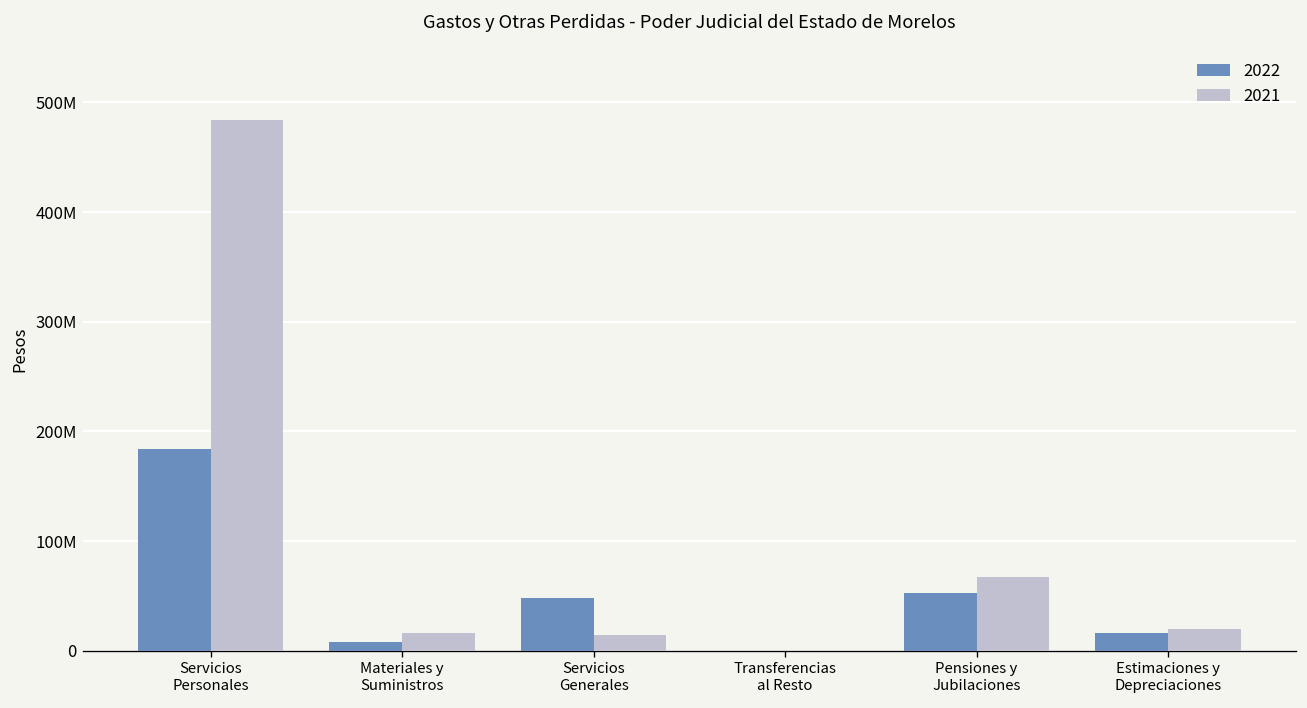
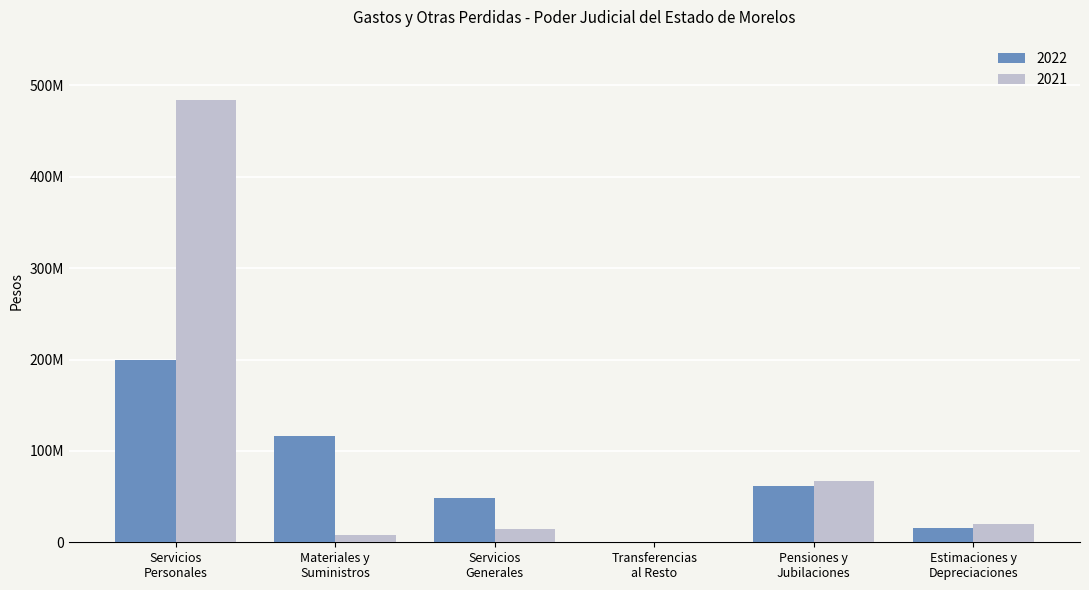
  {
    "2022": {
-     "Servicios Personales": 180000000,
-     "Materiales y Suministros": 10000000,
+     "Servicios Personales": 200000000,
+     "Materiales y Suministros": 120000000,
      "Servicios Generales": 50000000,
-     "Pensiones y Jubilaciones": 50000000,
+     "Pensiones y Jubilaciones": 60000000,
      "Estimaciones y Depreciaciones": 20000000
    },
    "2021": {
      "Servicios Personales": 480000000,
-     "Materiales y Suministros": 20000000,
+     "Materiales y Suministros": 10000000,
      "Servicios Generales": 10000000,
      "Pensiones y Jubilaciones": 70000000,
      "Estimaciones y Depreciaciones": 20000000
    }
  }
